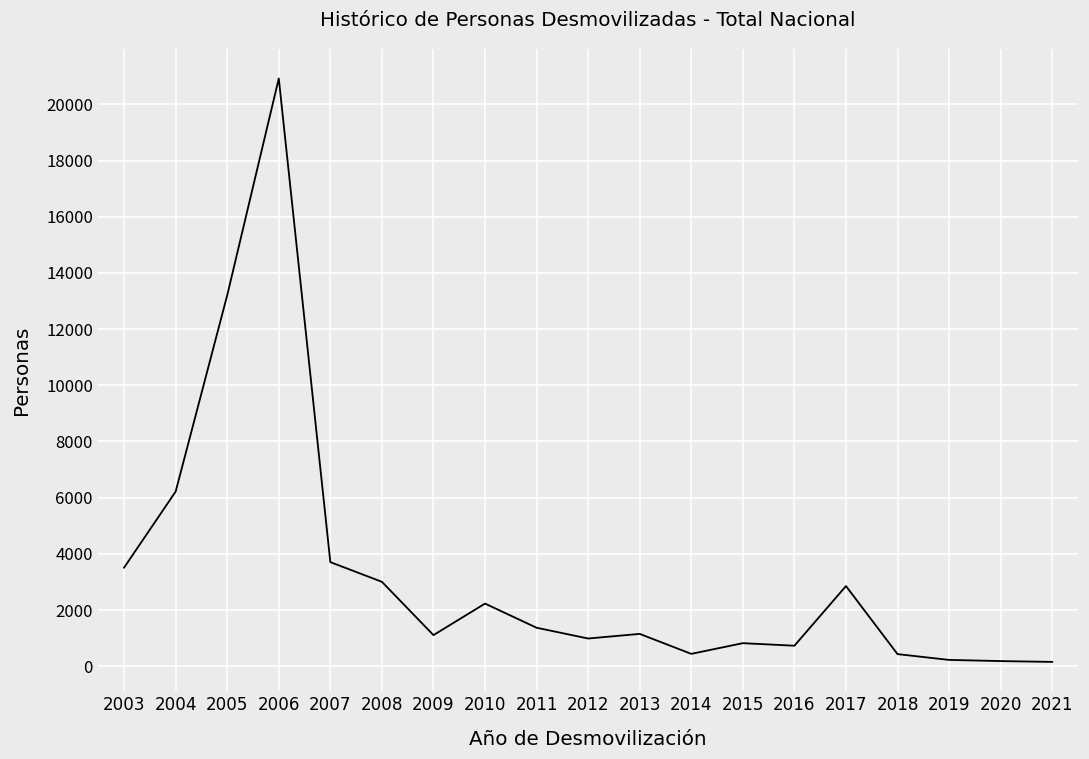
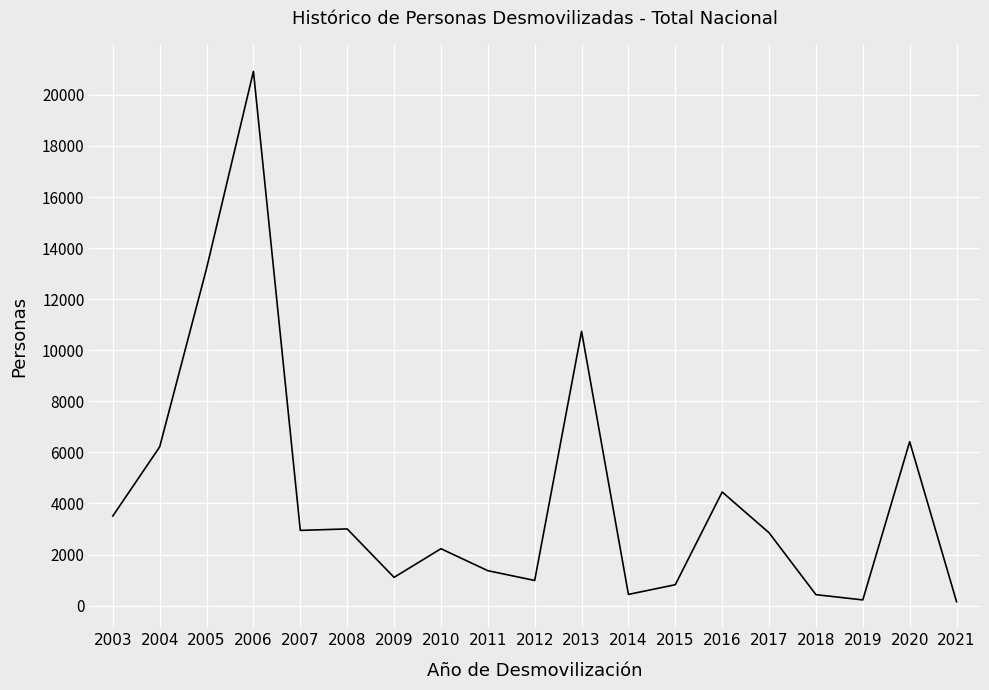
  {
    "2003": 3500,
    "2004": 6200,
    "2005": 13200,
    "2006": 20900,
-   "2007": 3700,
+   "2007": 2900,
    "2008": 3000,
    "2009": 1100,
    "2010": 2200,
    "2011": 1400,
    "2012": 1000,
-   "2013": 1200,
+   "2013": 10700,
    "2014": 400,
    "2015": 800,
-   "2016": 700,
+   "2016": 4500,
    "2017": 2900,
    "2018": 400,
    "2019": 200,
-   "2020": 200,
+   "2020": 6400,
    "2021": 200
  }
